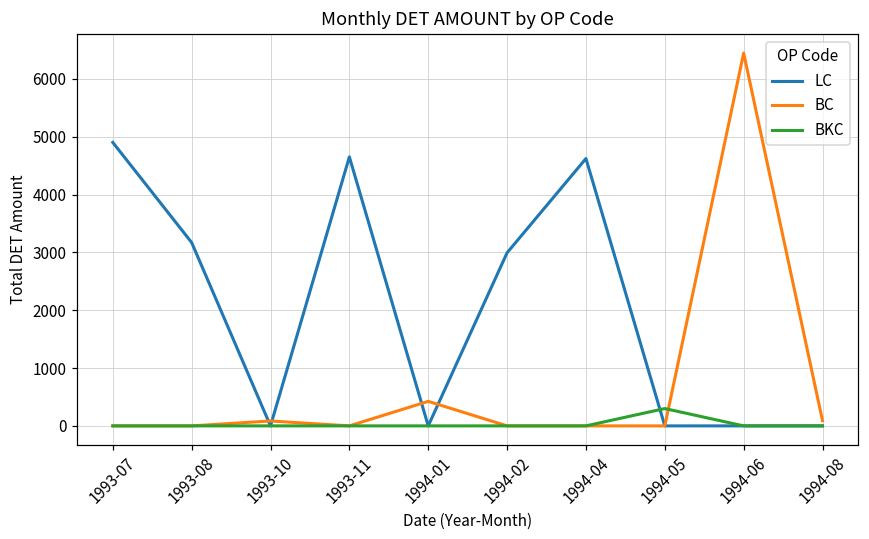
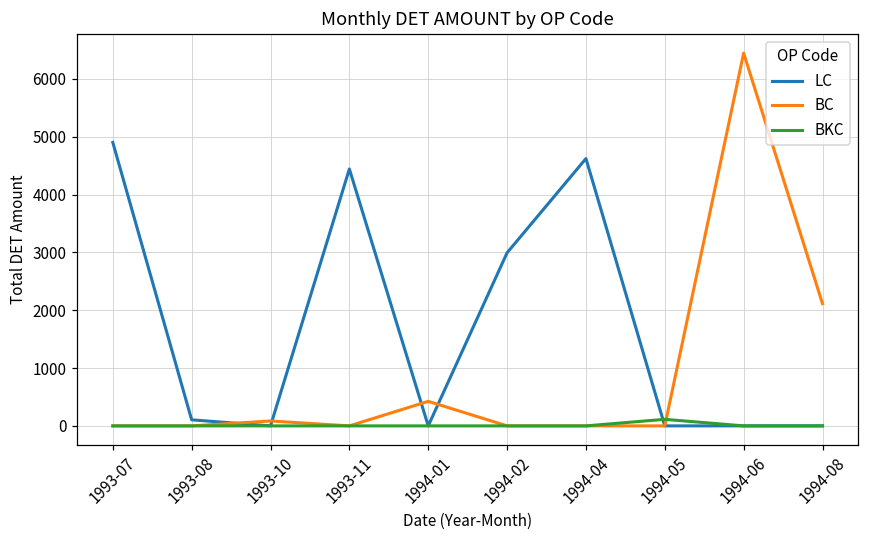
  {
    "LC": {
      "1993-07": 4900,
-     "1993-08": 3200,
-     "1993-11": 4700,
+     "1993-08": 100,
+     "1993-11": 4400,
      "1994-02": 3000,
      "1994-04": 4600
    },
    "BC": {
      "1993-10": 100,
      "1994-01": 400,
      "1994-06": 6400,
-     "1994-08": 100
+     "1994-08": 2100
    },
    "BKC": {
-     "1994-05": 300
+     "1994-05": 100
    }
  }
